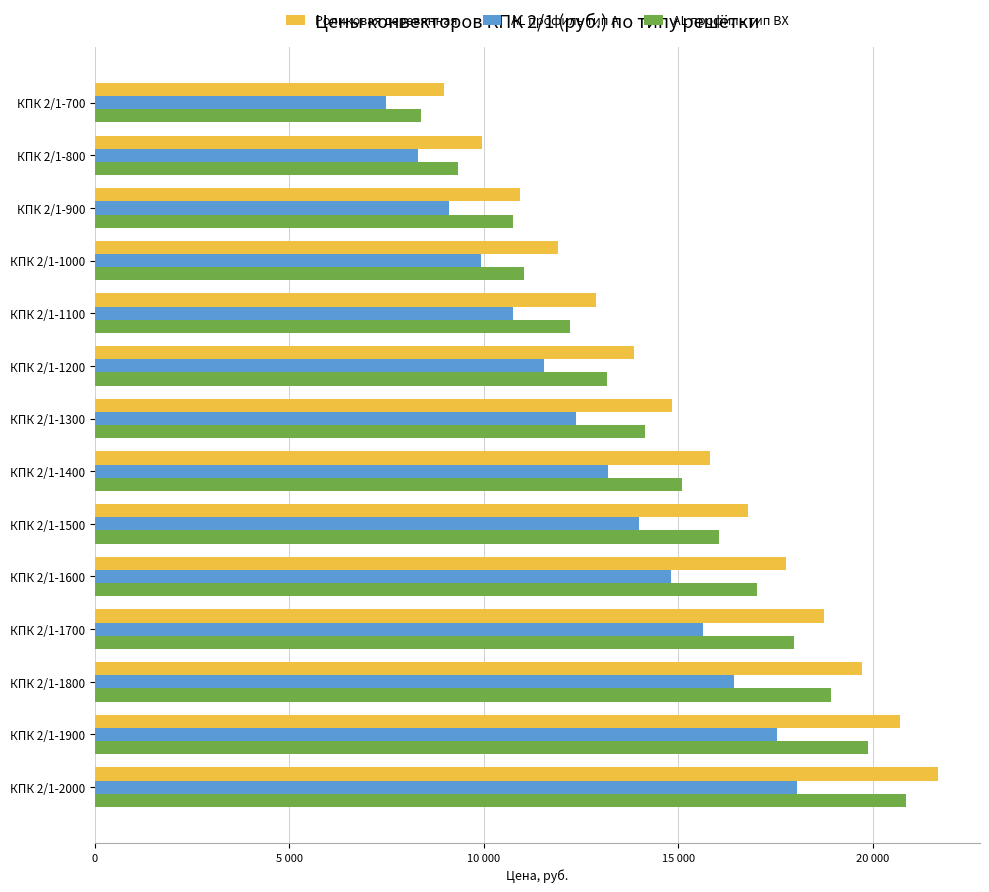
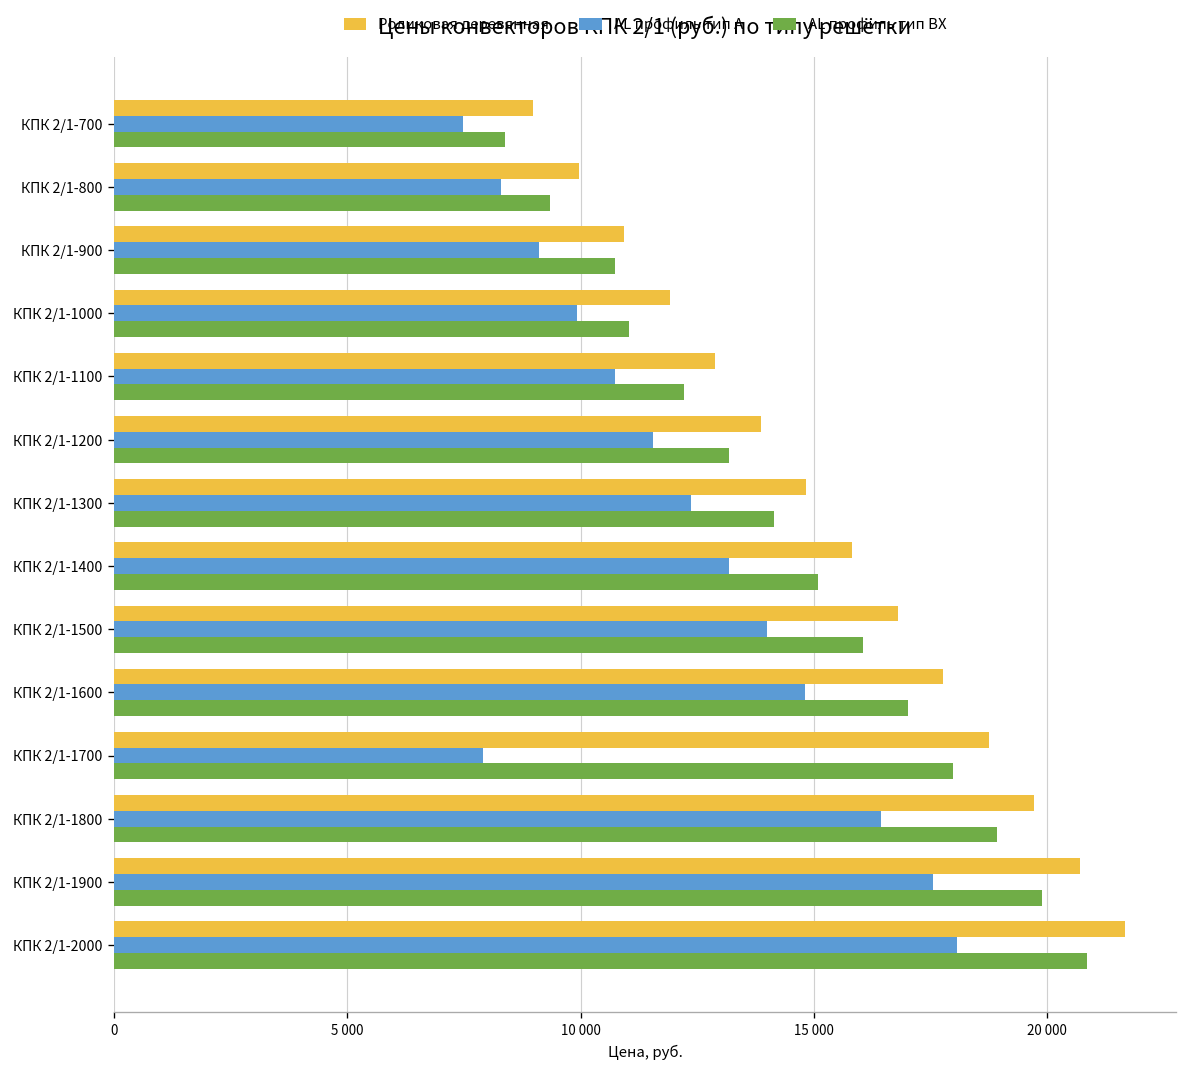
  {
    "Роликовая деревянная": {
      "КПК 2/1-700": 9000,
      "КПК 2/1-800": 10000,
      "КПК 2/1-900": 10900,
      "КПК 2/1-1000": 11900,
      "КПК 2/1-1100": 12900,
      "КПК 2/1-1200": 13900,
      "КПК 2/1-1300": 14800,
      "КПК 2/1-1400": 15800,
      "КПК 2/1-1500": 16800,
      "КПК 2/1-1600": 17800,
      "КПК 2/1-1700": 18700,
      "КПК 2/1-1800": 19700,
      "КПК 2/1-1900": 20700,
      "КПК 2/1-2000": 21700
    },
    "AL профиль тип А": {
      "КПК 2/1-700": 7500,
      "КПК 2/1-800": 8300,
      "КПК 2/1-900": 9100,
      "КПК 2/1-1000": 9900,
      "КПК 2/1-1100": 10700,
      "КПК 2/1-1200": 11600,
      "КПК 2/1-1300": 12400,
      "КПК 2/1-1400": 13200,
      "КПК 2/1-1500": 14000,
      "КПК 2/1-1600": 14800,
-     "КПК 2/1-1700": 15600,
+     "КПК 2/1-1700": 7900,
      "КПК 2/1-1800": 16400,
      "КПК 2/1-1900": 17500,
      "КПК 2/1-2000": 18100
    },
    "AL профиль тип ВХ": {
      "КПК 2/1-700": 8400,
      "КПК 2/1-800": 9300,
      "КПК 2/1-900": 10700,
      "КПК 2/1-1000": 11000,
      "КПК 2/1-1100": 12200,
      "КПК 2/1-1200": 13200,
      "КПК 2/1-1300": 14100,
      "КПК 2/1-1400": 15100,
      "КПК 2/1-1500": 16100,
      "КПК 2/1-1600": 17000,
      "КПК 2/1-1700": 18000,
      "КПК 2/1-1800": 18900,
      "КПК 2/1-1900": 19900,
      "КПК 2/1-2000": 20800
    }
  }
